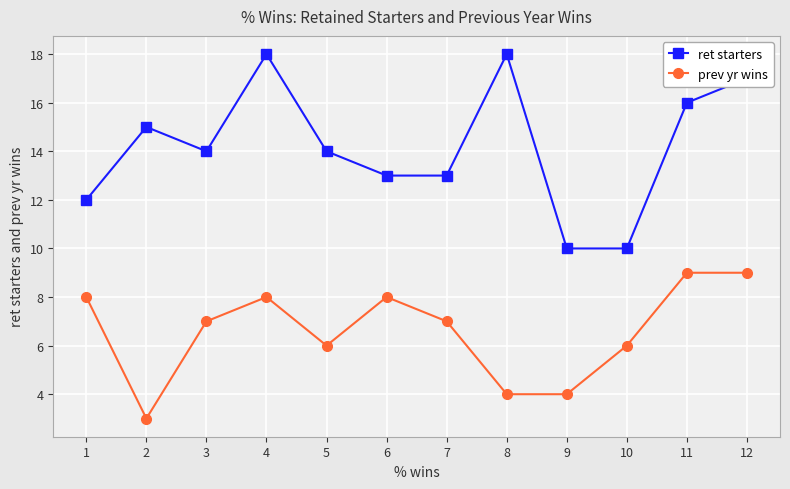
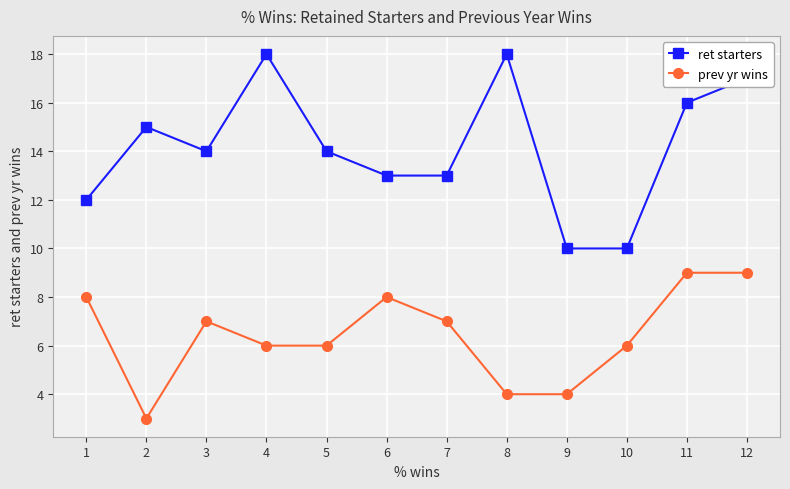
  {
    "ret starters": {
      "1": 12,
      "2": 15,
      "3": 14,
      "4": 18,
      "5": 14,
      "6": 13,
      "7": 13,
      "8": 18,
      "9": 10,
      "10": 10,
      "11": 16
    },
    "prev yr wins": {
      "1": 8,
      "2": 3,
      "3": 7,
-     "4": 8,
+     "4": 6,
      "5": 6,
      "6": 8,
      "7": 7,
      "8": 4,
      "9": 4,
      "10": 6,
      "11": 9,
      "12": 9
    }
  }
